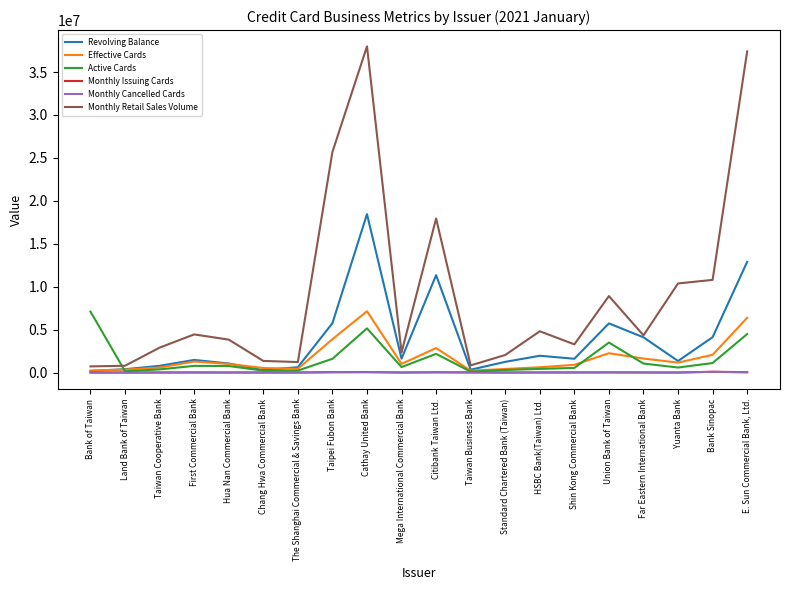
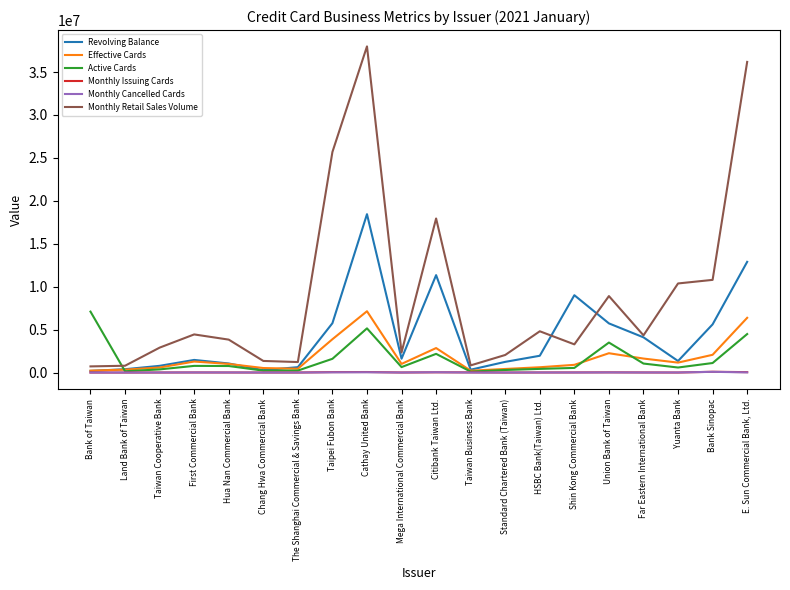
  {
    "Revolving Balance": {
      "Taipei Fubon Bank": 6000000,
      "Cathay United Bank": 18000000,
      "Mega International Commercial Bank": 2000000,
      "Citibank Taiwan Ltd.": 11000000,
      "Standard Chartered Bank (Taiwan)": 1000000,
      "HSBC Bank(Taiwan) Ltd.": 2000000,
-     "Shin Kong Commercial Bank": 2000000,
+     "Shin Kong Commercial Bank": 9000000,
      "Union Bank of Taiwan": 6000000,
-     "Bank Sinopac": 4000000,
+     "Bank Sinopac": 6000000,
      "E. Sun Commercial Bank, Ltd.": 13000000
    },
    "Effective Cards": {
      "Taipei Fubon Bank": 4000000,
      "Cathay United Bank": 7000000,
      "Mega International Commercial Bank": 1000000,
      "Citibank Taiwan Ltd.": 3000000,
      "Shin Kong Commercial Bank": 1000000,
      "Union Bank of Taiwan": 2000000,
      "Far Eastern International Bank": 2000000,
      "Bank Sinopac": 2000000,
      "E. Sun Commercial Bank, Ltd.": 6000000
    },
    "Active Cards": {
      "Bank of Taiwan": 7000000,
      "First Commercial Bank": 1000000,
      "Taipei Fubon Bank": 2000000,
      "Cathay United Bank": 5000000,
      "Mega International Commercial Bank": 1000000,
      "Citibank Taiwan Ltd.": 2000000,
      "Shin Kong Commercial Bank": 1000000,
      "Union Bank of Taiwan": 3000000,
      "Far Eastern International Bank": 1000000,
      "Yuanta Bank": 1000000,
      "Bank Sinopac": 1000000,
      "E. Sun Commercial Bank, Ltd.": 4000000
    },
    "Monthly Cancelled Cards": {
      "Taiwan Cooperative Bank": 0,
      "First Commercial Bank": 0,
      "Hua Nan Commercial Bank": 0,
      "Taipei Fubon Bank": 0,
      "Cathay United Bank": 0,
      "Mega International Commercial Bank": 0,
      "Citibank Taiwan Ltd.": 0,
      "HSBC Bank(Taiwan) Ltd.": 0,
      "Shin Kong Commercial Bank": 0,
      "Union Bank of Taiwan": 0,
      "Far Eastern International Bank": 0,
      "Yuanta Bank": 0,
      "Bank Sinopac": 0,
      "E. Sun Commercial Bank, Ltd.": 0
    },
    "Monthly Retail Sales Volume": {
      "Bank of Taiwan": 1000000,
      "Land Bank of Taiwan": 1000000,
      "Taiwan Cooperative Bank": 3000000,
      "First Commercial Bank": 4000000,
      "Hua Nan Commercial Bank": 4000000,
      "Chang Hwa Commercial Bank": 1000000,
      "The Shanghai Commercial & Savings Bank": 1000000,
      "Taipei Fubon Bank": 26000000,
      "Cathay United Bank": 38000000,
      "Mega International Commercial Bank": 2000000,
      "Citibank Taiwan Ltd.": 18000000,
      "Taiwan Business Bank": 1000000,
      "Standard Chartered Bank (Taiwan)": 2000000,
      "HSBC Bank(Taiwan) Ltd.": 5000000,
      "Shin Kong Commercial Bank": 3000000,
      "Union Bank of Taiwan": 9000000,
      "Yuanta Bank": 10000000,
      "Bank Sinopac": 11000000,
-     "E. Sun Commercial Bank, Ltd.": 37000000
+     "E. Sun Commercial Bank, Ltd.": 36000000
    }
  }
